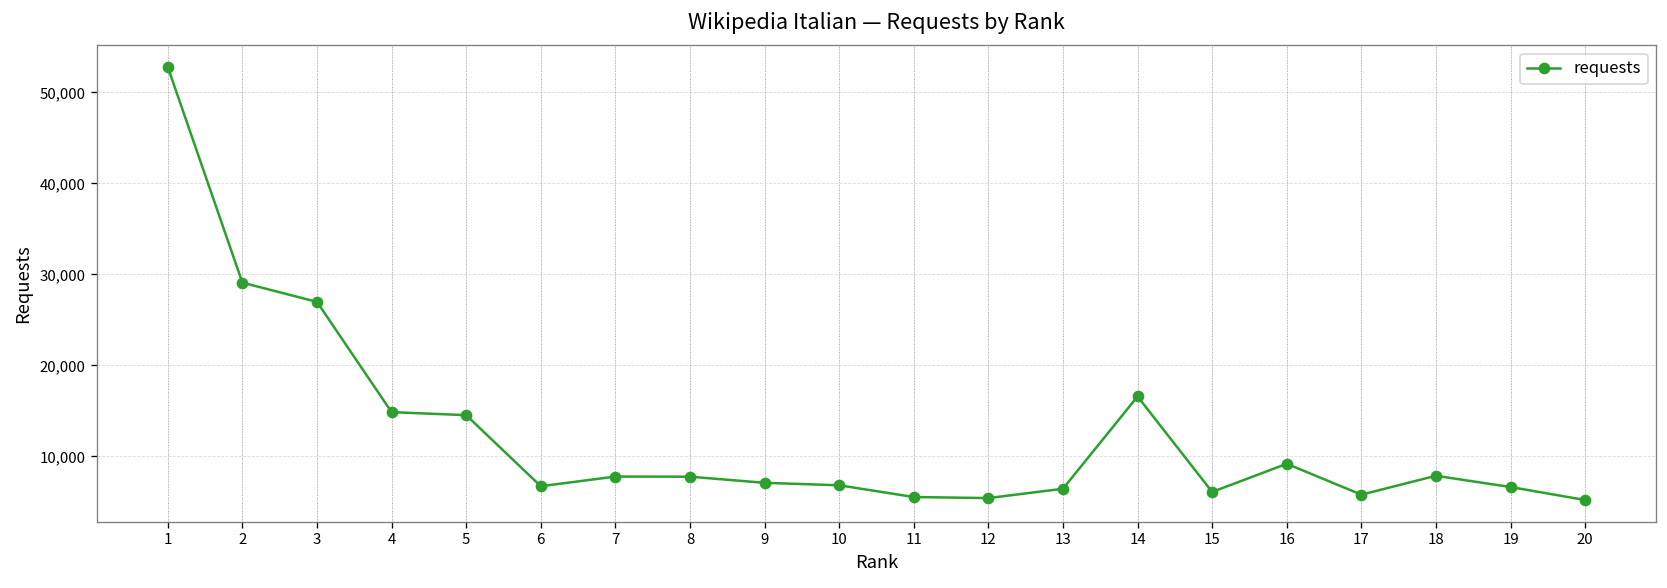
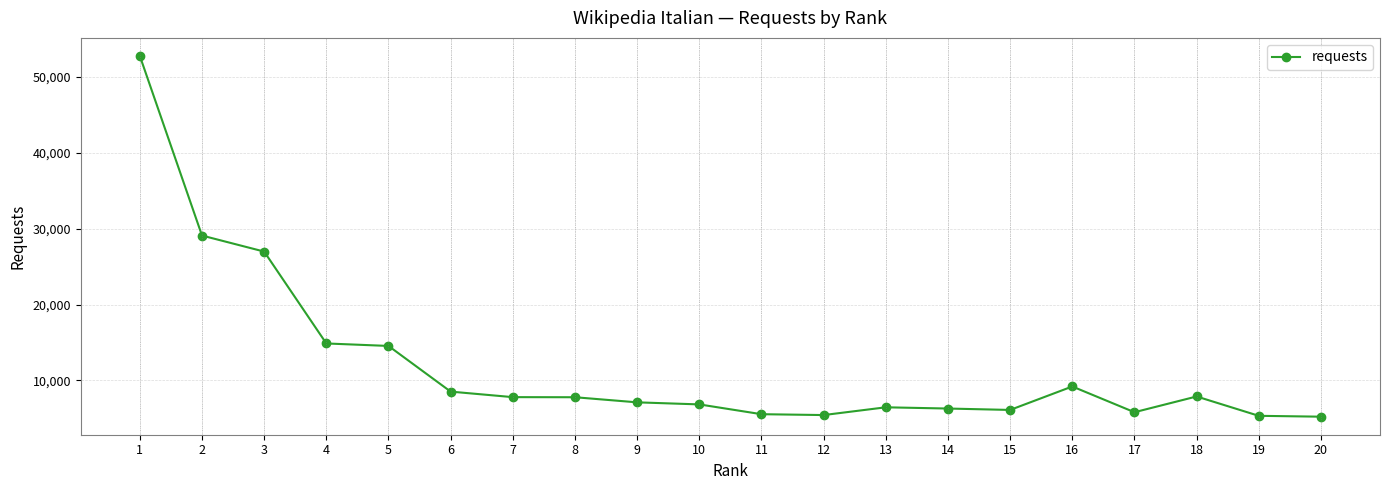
  {
    "1": "53,000",
    "2": "29,000",
    "3": "27,000",
    "4": "15,000",
    "5": "15,000",
-   "6": "7,000",
+   "6": "9,000",
    "7": "8,000",
    "8": "8,000",
    "9": "7,000",
    "10": "7,000",
    "11": "6,000",
    "12": "5,000",
    "13": "6,000",
-   "14": "17,000",
+   "14": "6,000",
    "15": "6,000",
    "16": "9,000",
    "17": "6,000",
    "18": "8,000",
-   "19": "7,000",
+   "19": "5,000",
    "20": "5,000"
  }
